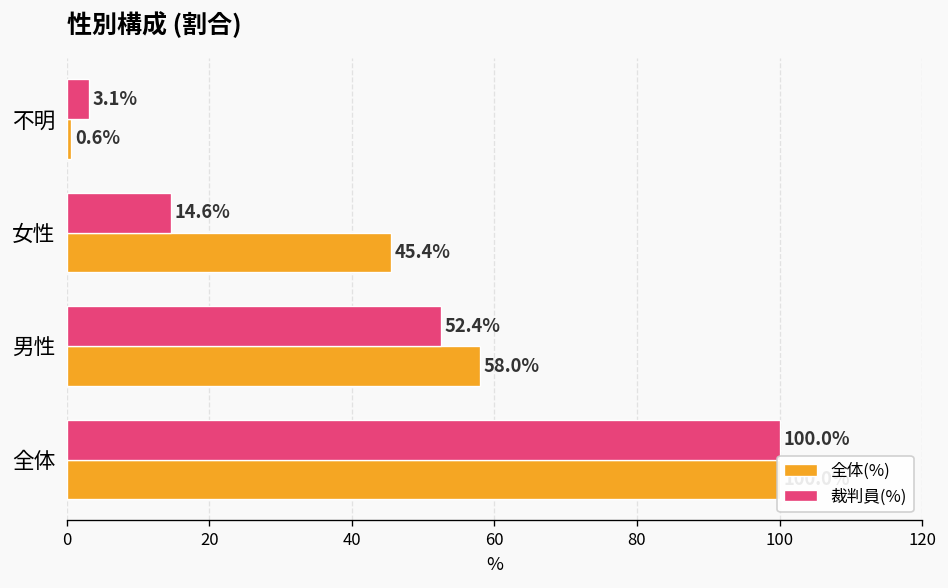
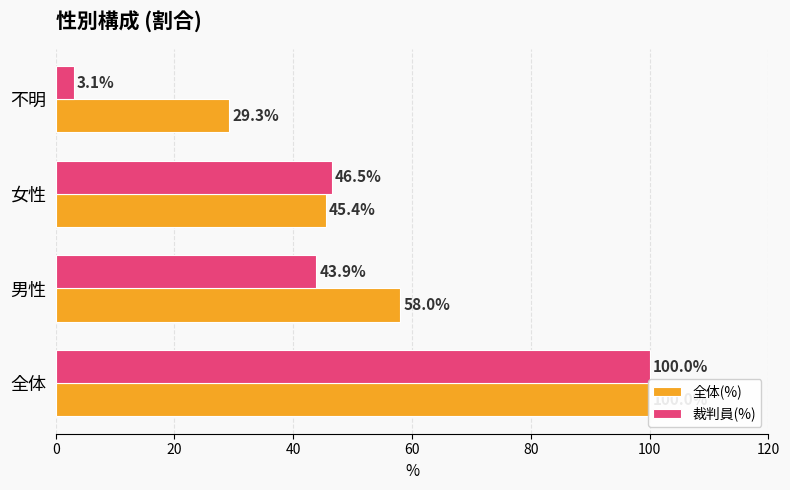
  {
    "全体(%)": {
-     "不明": "0.6%",
+     "不明": "29.3%",
      "女性": "45.4%",
      "男性": "58.0%"
    },
    "裁判員(%)": {
      "不明": "3.1%",
-     "女性": "14.6%",
-     "男性": "52.4%",
+     "女性": "46.5%",
+     "男性": "43.9%",
      "全体": "100.0%"
    }
  }
